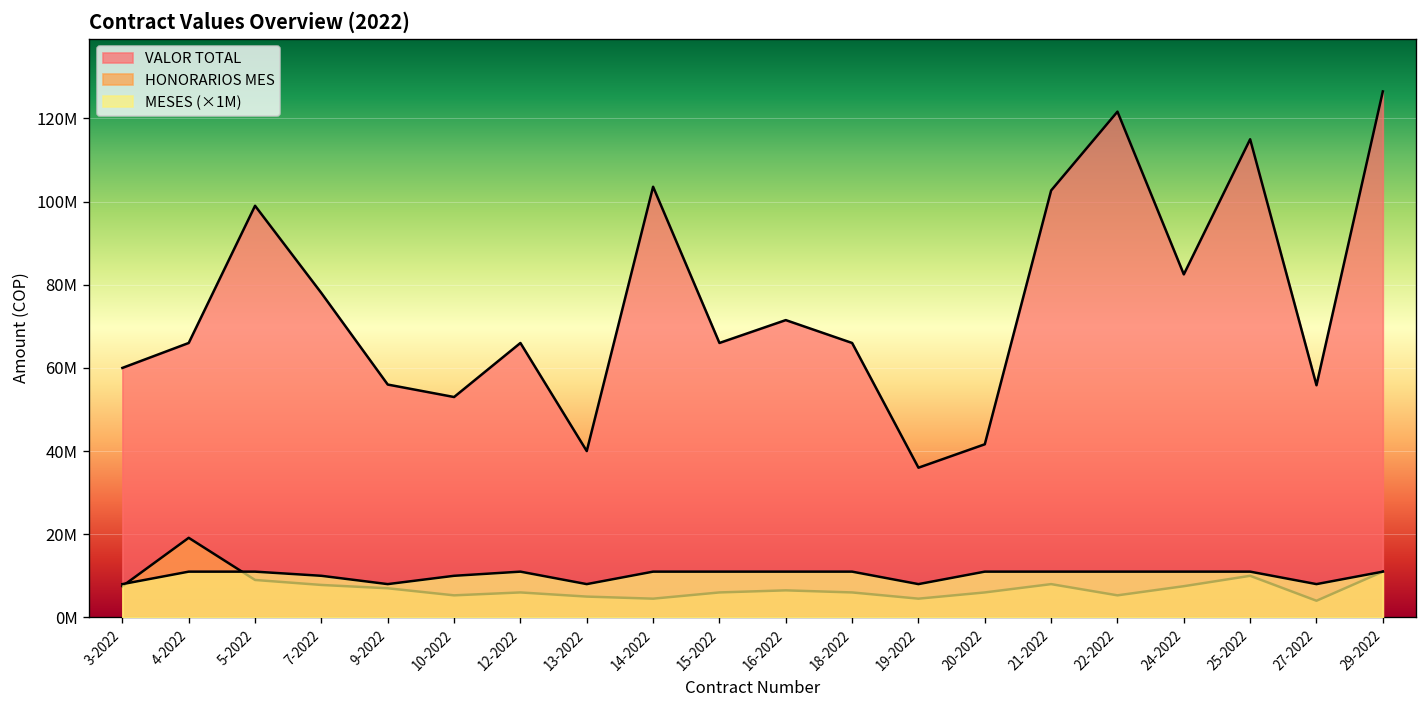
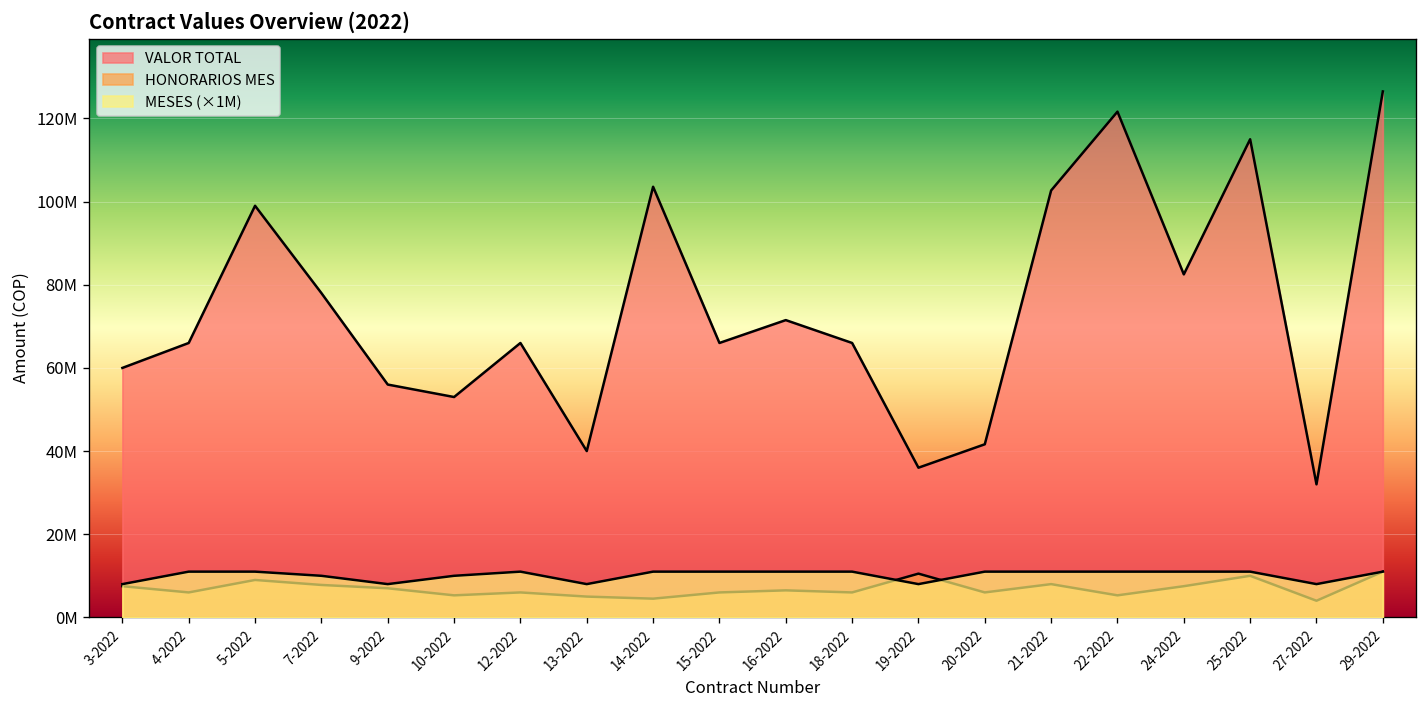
  {
    "VALOR TOTAL": {
      "3-2022": 60000000,
      "4-2022": 66000000,
      "5-2022": 99000000,
      "7-2022": 78000000,
      "9-2022": 56000000,
      "10-2022": 53000000,
      "12-2022": 66000000,
      "13-2022": 40000000,
      "14-2022": 104000000,
      "15-2022": 66000000,
      "16-2022": 72000000,
      "18-2022": 66000000,
      "19-2022": 36000000,
      "20-2022": 42000000,
      "21-2022": 103000000,
      "22-2022": 122000000,
      "24-2022": 83000000,
      "25-2022": 115000000,
-     "27-2022": 56000000,
+     "27-2022": 32000000,
      "29-2022": 127000000
    },
    "HONORARIOS MES": {
-     "4-2022": 19000000,
+     "4-2022": 6000000,
      "5-2022": 9000000,
      "7-2022": 8000000,
      "9-2022": 7000000,
      "10-2022": 5000000,
      "12-2022": 6000000,
      "13-2022": 5000000,
      "14-2022": 5000000,
      "15-2022": 6000000,
      "16-2022": 7000000,
      "18-2022": 6000000,
-     "19-2022": 5000000,
+     "19-2022": 11000000,
      "20-2022": 6000000,
      "21-2022": 8000000,
      "22-2022": 5000000,
      "24-2022": 8000000,
      "25-2022": 10000000,
      "27-2022": 4000000
    },
    "MESES (×1M)": {
      "4-2022": 11000000,
      "5-2022": 11000000,
      "7-2022": 10000000,
      "9-2022": 8000000,
      "10-2022": 10000000,
      "12-2022": 11000000,
      "13-2022": 8000000,
      "14-2022": 11000000,
      "15-2022": 11000000,
      "16-2022": 11000000,
      "18-2022": 11000000,
      "19-2022": 8000000,
      "20-2022": 11000000,
      "21-2022": 11000000,
      "22-2022": 11000000,
      "24-2022": 11000000,
      "25-2022": 11000000,
      "27-2022": 8000000
    }
  }
